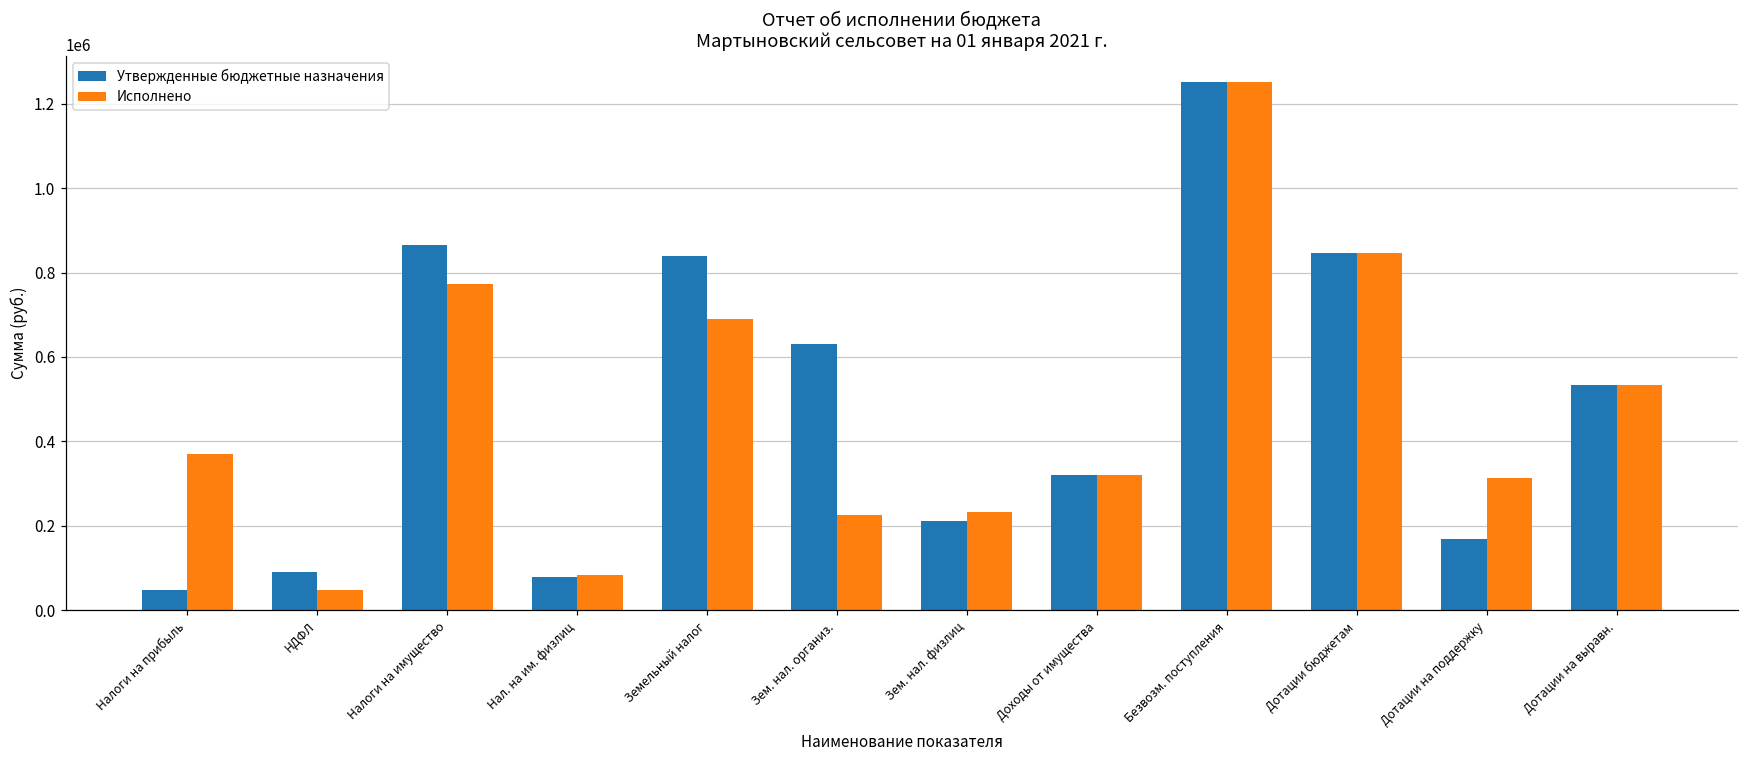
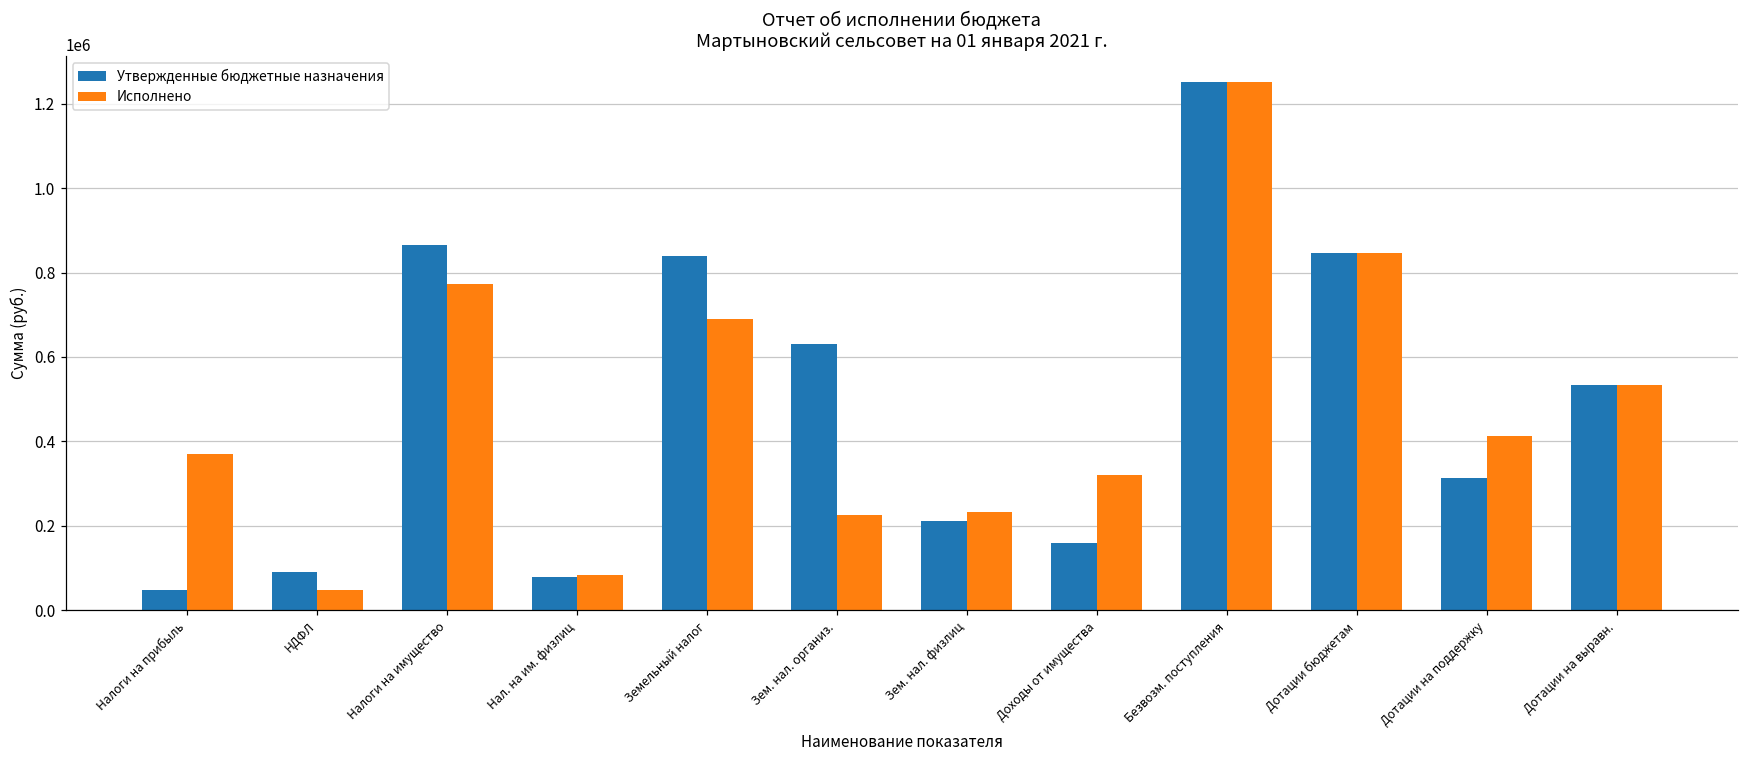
  {
    "Утвержденные бюджетные назначения": {
      "Налоги на прибыль": 50000,
      "НДФЛ": 90000,
      "Налоги на имущество": 870000,
      "Нал. на им. физлиц": 80000,
      "Земельный налог": 840000,
      "Зем. нал. организ.": 630000,
      "Зем. нал. физлиц": 210000,
-     "Доходы от имущества": 320000,
+     "Доходы от имущества": 160000,
      "Безвозм. поступления": 1250000,
      "Дотации бюджетам": 850000,
-     "Дотации на поддержку": 170000,
+     "Дотации на поддержку": 310000,
      "Дотации на выравн.": 530000
    },
    "Исполнено": {
      "Налоги на прибыль": 370000,
      "НДФЛ": 50000,
      "Налоги на имущество": 770000,
      "Нал. на им. физлиц": 80000,
      "Земельный налог": 690000,
      "Зем. нал. организ.": 220000,
      "Зем. нал. физлиц": 230000,
      "Доходы от имущества": 320000,
      "Безвозм. поступления": 1250000,
      "Дотации бюджетам": 850000,
-     "Дотации на поддержку": 310000,
+     "Дотации на поддержку": 410000,
      "Дотации на выравн.": 530000
    }
  }
